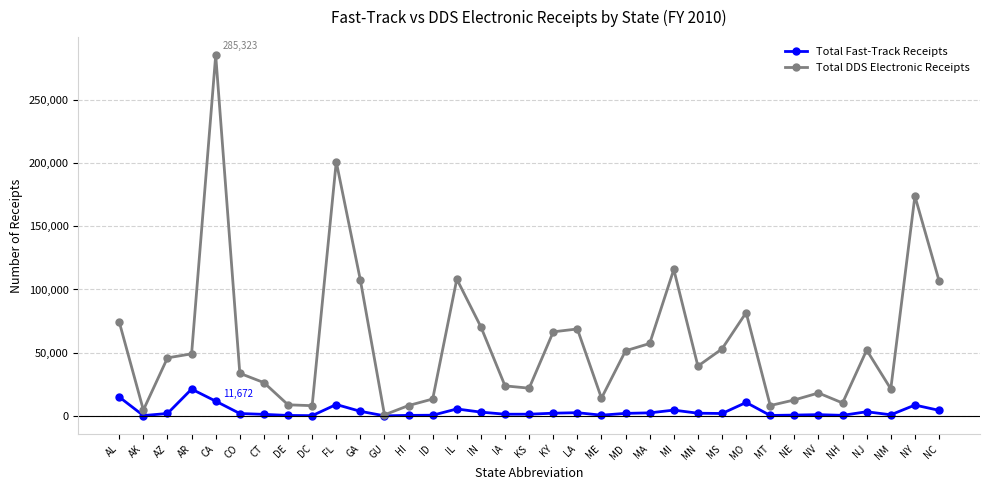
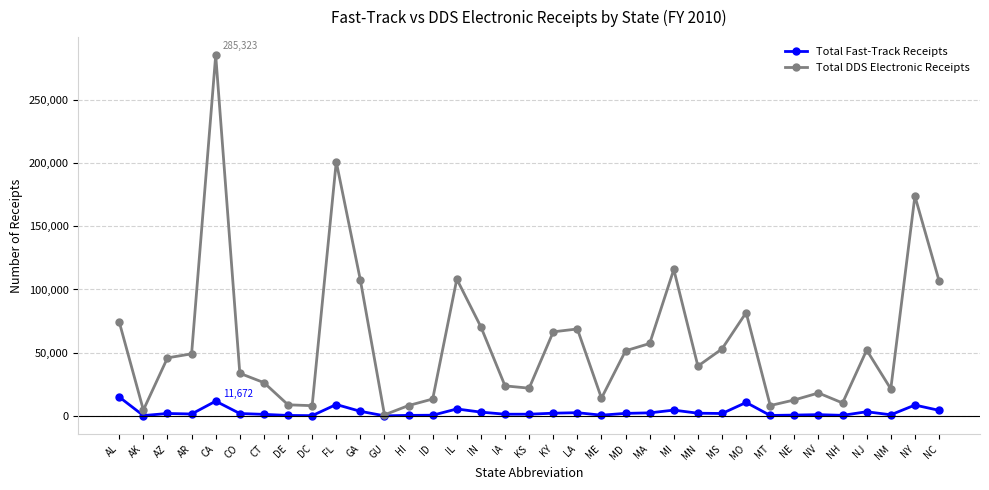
  {
    "Total Fast-Track Receipts": {
      "AL": "15,000",
      "AK": "0",
      "AZ": "2,000",
-     "AR": "21,000",
+     "AR": "2,000",
      "CO": "2,000",
      "CT": "1,000",
      "DE": "0",
      "DC": "0",
      "FL": "9,000",
      "GA": "4,000",
      "HI": "0",
      "ID": "1,000",
      "IL": "6,000",
      "IN": "3,000",
      "IA": "1,000",
      "KS": "1,000",
      "KY": "2,000",
      "LA": "3,000",
      "ME": "1,000",
      "MD": "2,000",
      "MA": "2,000",
      "MI": "5,000",
      "MN": "2,000",
      "MS": "2,000",
      "MO": "11,000",
      "MT": "0",
      "NE": "1,000",
      "NV": "1,000",
      "NH": "0",
      "NJ": "3,000",
      "NM": "1,000",
      "NY": "9,000",
      "NC": "4,000"
    },
    "Total DDS Electronic Receipts": {
      "CA": "285,323"
    }
  }
